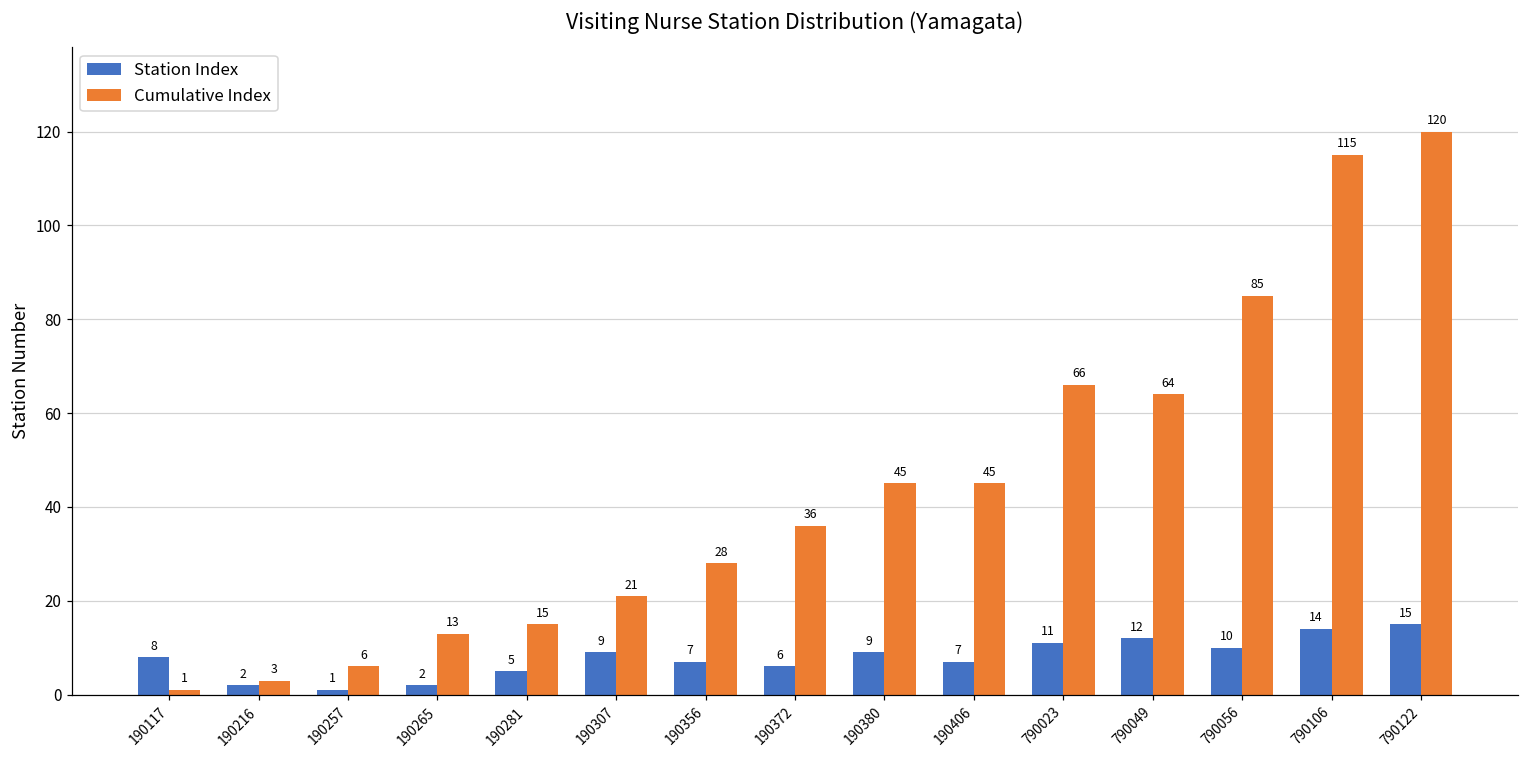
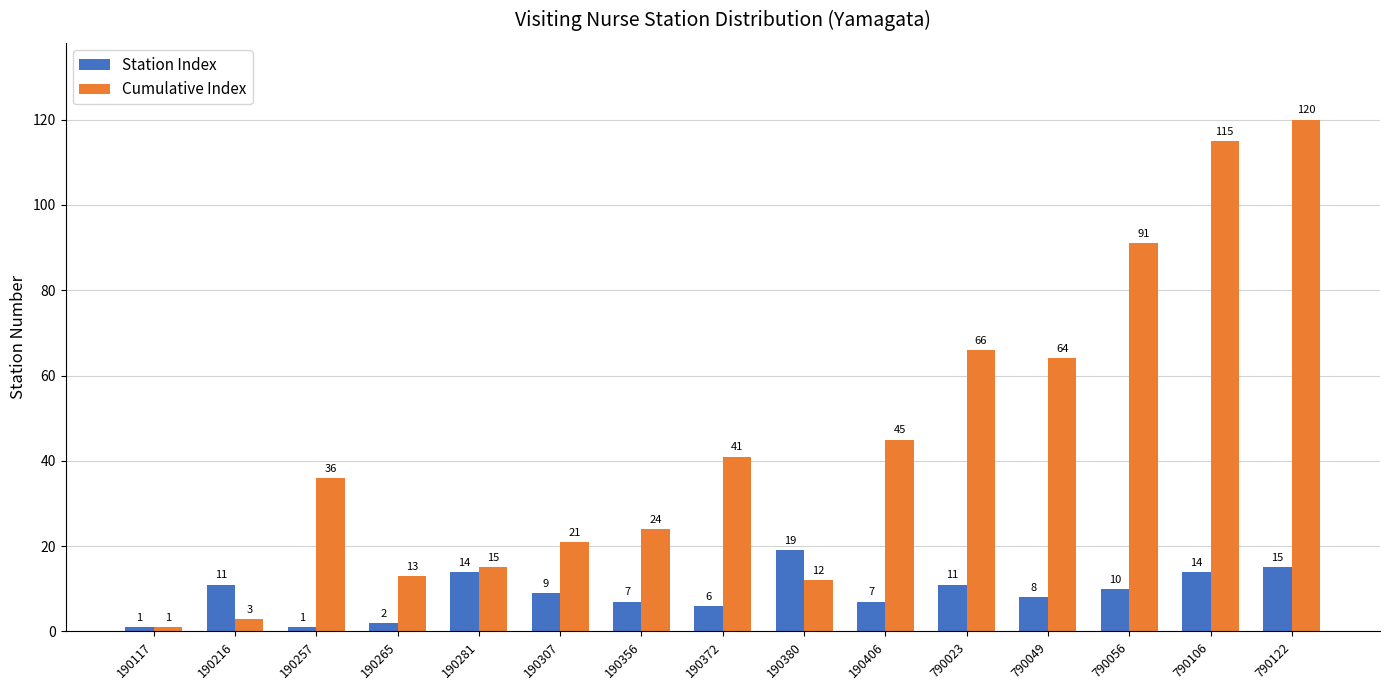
  {
    "Station Index": {
-     "190117": 8,
-     "190216": 2,
+     "190117": 1,
+     "190216": 11,
      "190257": 1,
      "190265": 2,
-     "190281": 5,
+     "190281": 14,
      "190307": 9,
      "190356": 7,
      "190372": 6,
-     "190380": 9,
+     "190380": 19,
      "190406": 7,
      "790023": 11,
-     "790049": 12,
+     "790049": 8,
      "790056": 10,
      "790106": 14,
      "790122": 15
    },
    "Cumulative Index": {
      "190117": 1,
      "190216": 3,
-     "190257": 6,
+     "190257": 36,
      "190265": 13,
      "190281": 15,
      "190307": 21,
-     "190356": 28,
-     "190372": 36,
-     "190380": 45,
+     "190356": 24,
+     "190372": 41,
+     "190380": 12,
      "190406": 45,
      "790023": 66,
      "790049": 64,
-     "790056": 85,
+     "790056": 91,
      "790106": 115,
      "790122": 120
    }
  }
